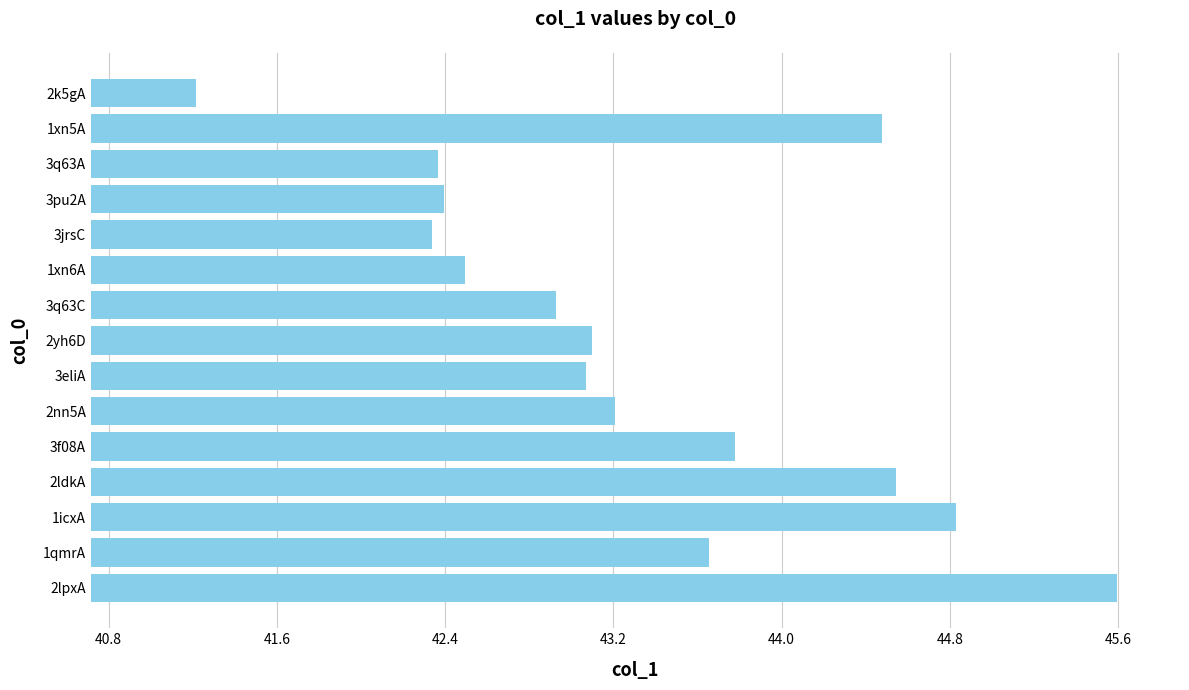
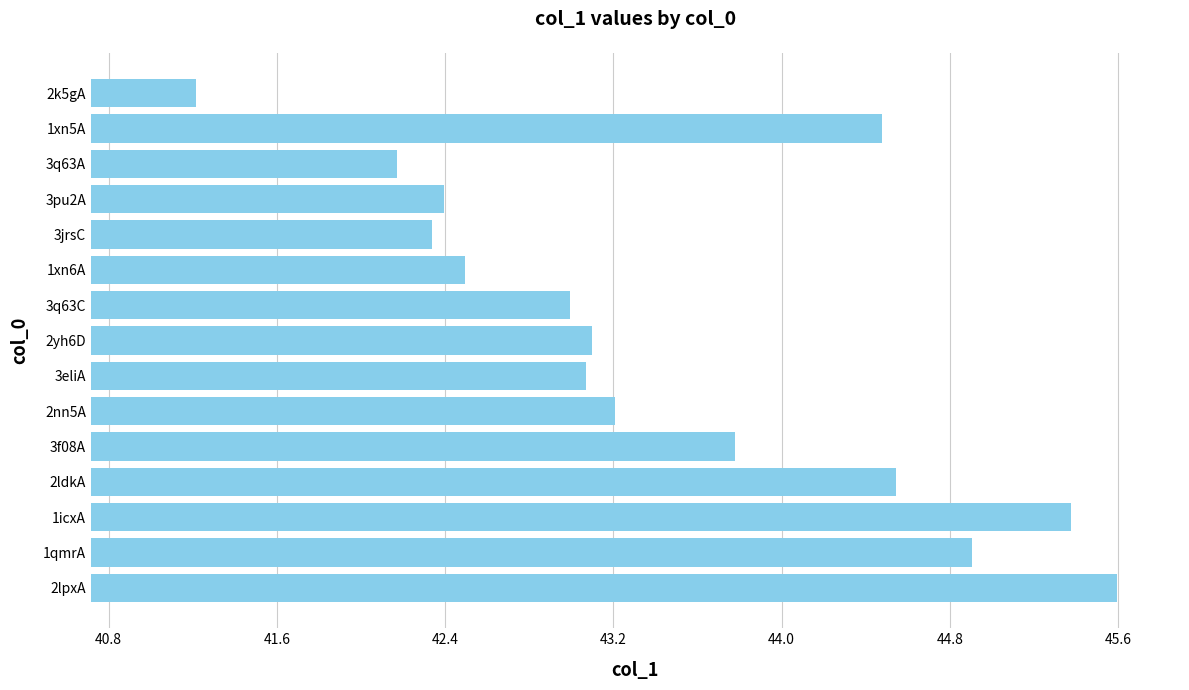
  {
    "2k5gA": 41.22,
    "1xn5A": 44.48,
-   "3q63A": 42.37,
+   "3q63A": 42.17,
    "3pu2A": 42.39,
    "3jrsC": 42.34,
    "1xn6A": 42.50,
-   "3q63C": 42.93,
+   "3q63C": 42.99,
    "2yh6D": 43.10,
    "3eliA": 43.07,
    "2nn5A": 43.21,
    "3f08A": 43.78,
    "2ldkA": 44.54,
-   "1icxA": 44.83,
-   "1qmrA": 43.66,
+   "1icxA": 45.38,
+   "1qmrA": 44.91,
    "2lpxA": 45.59
  }
